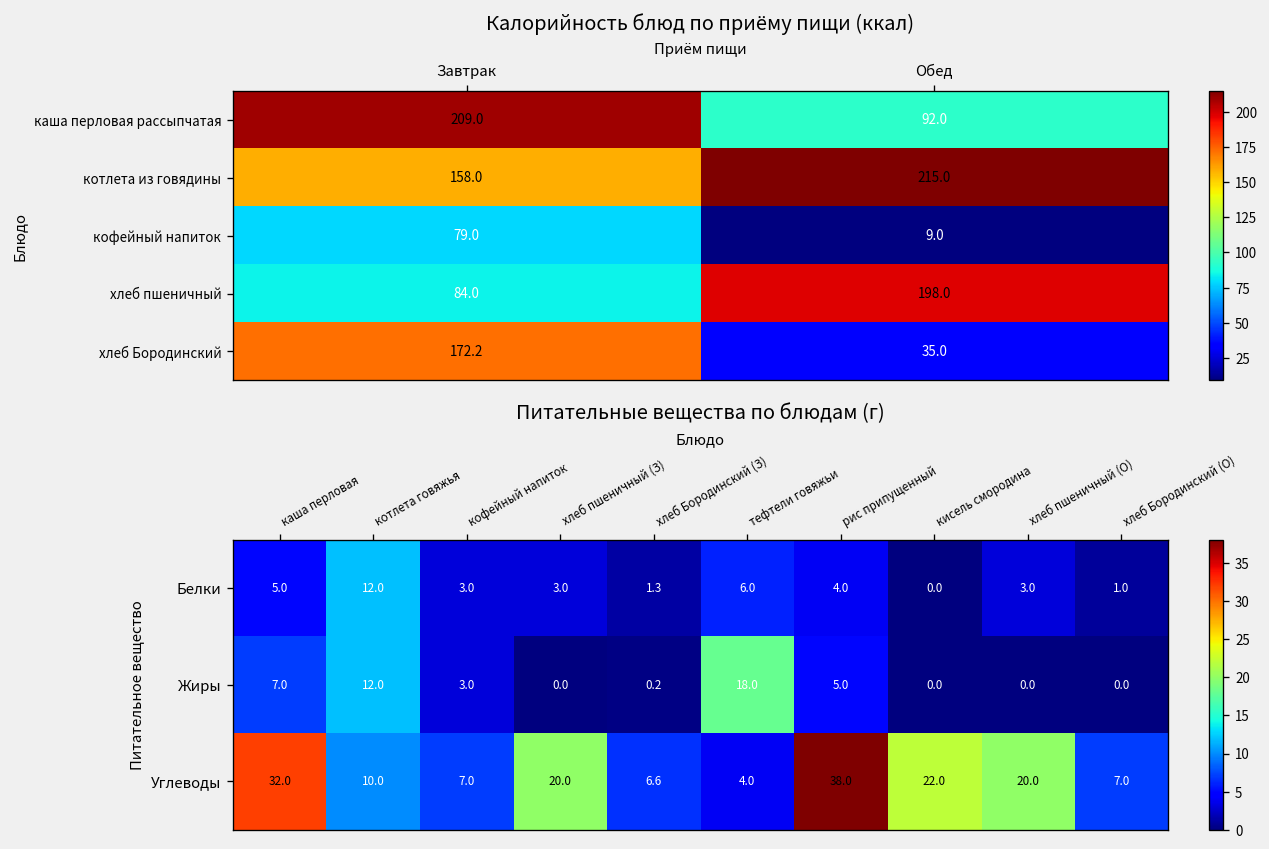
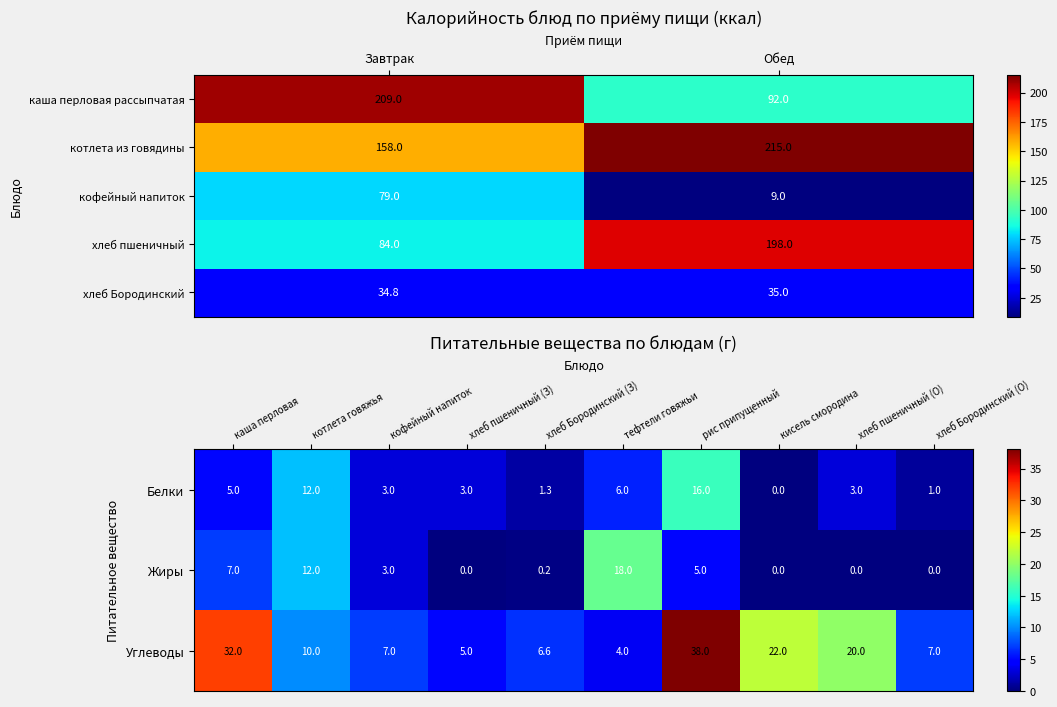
  {
    "Калорийность блюд по приёму пищи (ккал)": {
      "каша перловая рассыпчатая": {
        "Завтрак": 209.0,
        "Обед": 92.0
      },
      "котлета из говядины": {
        "Завтрак": 158.0,
        "Обед": 215.0
      },
      "кофейный напиток": {
        "Завтрак": 79.0,
        "Обед": 9.0
      },
      "хлеб пшеничный": {
        "Завтрак": 84.0,
        "Обед": 198.0
      },
      "хлеб Бородинский": {
-       "Завтрак": 172.2,
+       "Завтрак": 34.8,
        "Обед": 35.0
      }
    },
    "Питательные вещества по блюдам (г)": {
      "Белки": {
        "каша перловая": 5.0,
        "котлета говяжья": 12.0,
        "кофейный напиток": 3.0,
        "хлеб пшеничный (З)": 3.0,
        "хлеб Бородинский (З)": 1.3,
        "тефтели говяжьи": 6.0,
-       "рис припущенный": 4.0,
+       "рис припущенный": 16.0,
        "кисель смородина": 0.0,
        "хлеб пшеничный (О)": 3.0,
        "хлеб Бородинский (О)": 1.0
      },
      "Жиры": {
        "каша перловая": 7.0,
        "котлета говяжья": 12.0,
        "кофейный напиток": 3.0,
        "хлеб пшеничный (З)": 0.0,
        "хлеб Бородинский (З)": 0.2,
        "тефтели говяжьи": 18.0,
        "рис припущенный": 5.0,
        "кисель смородина": 0.0,
        "хлеб пшеничный (О)": 0.0,
        "хлеб Бородинский (О)": 0.0
      },
      "Углеводы": {
        "каша перловая": 32.0,
        "котлета говяжья": 10.0,
        "кофейный напиток": 7.0,
-       "хлеб пшеничный (З)": 20.0,
+       "хлеб пшеничный (З)": 5.0,
        "хлеб Бородинский (З)": 6.6,
        "тефтели говяжьи": 4.0,
        "рис припущенный": 38.0,
        "кисель смородина": 22.0,
        "хлеб пшеничный (О)": 20.0,
        "хлеб Бородинский (О)": 7.0
      }
    }
  }
